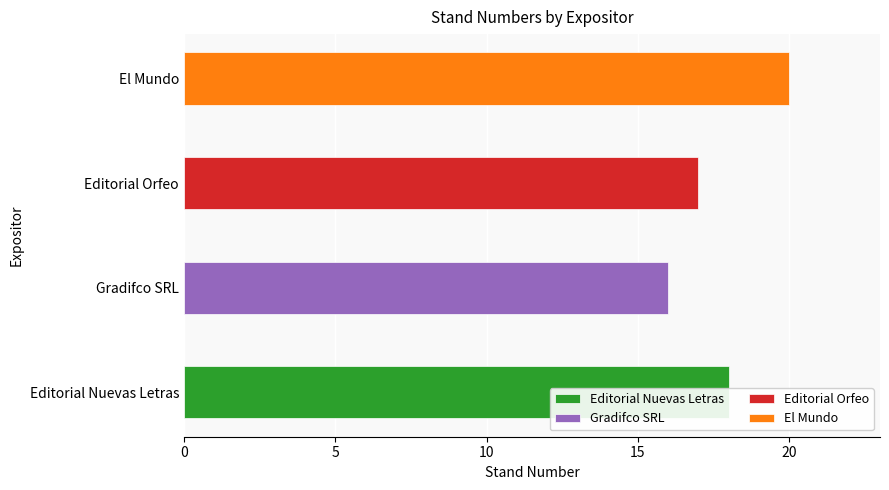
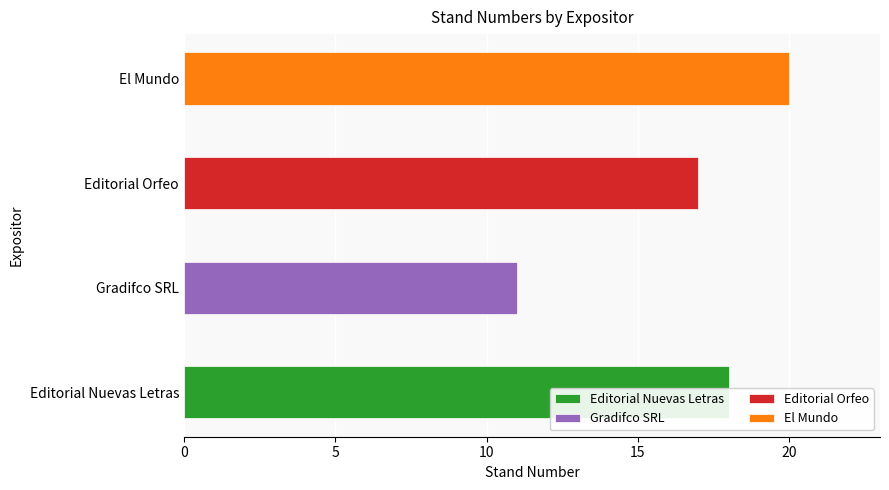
  {
    "El Mundo": 20,
    "Editorial Orfeo": 17,
-   "Gradifco SRL": 16
+   "Gradifco SRL": 11
  }
